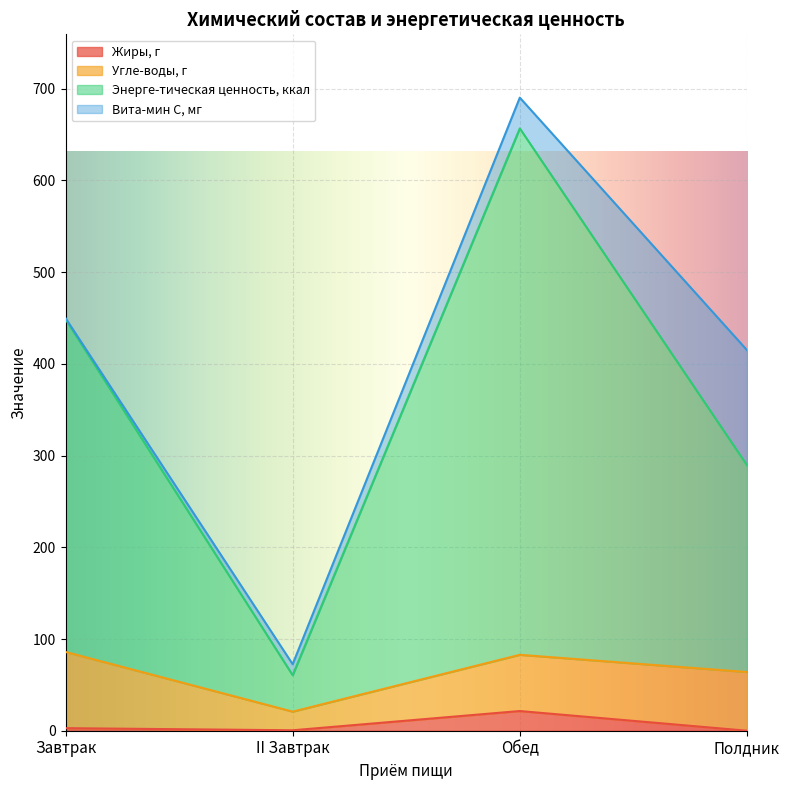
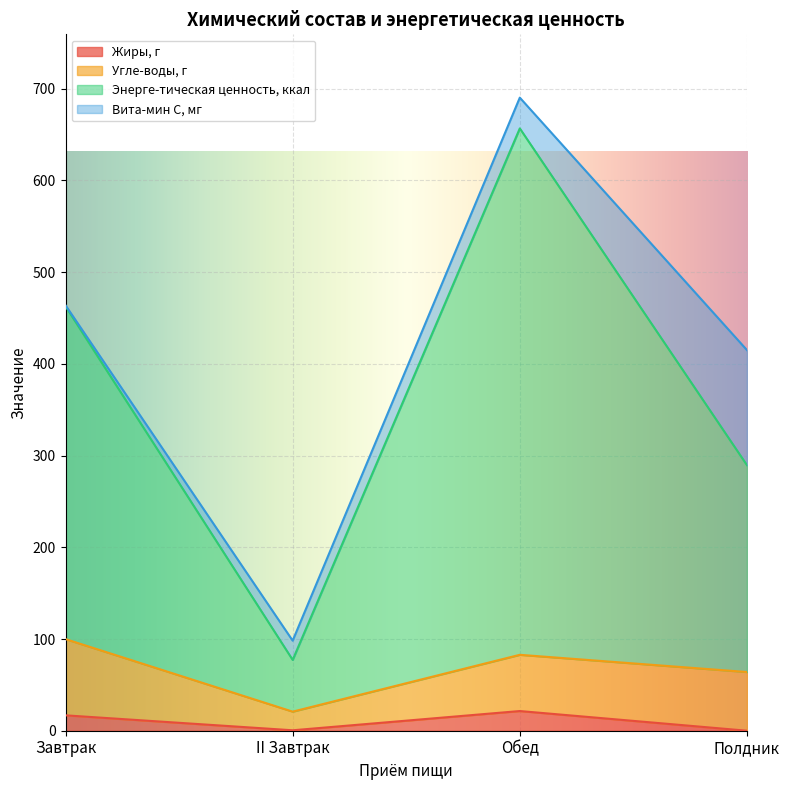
  {
    "Жиры, г": {
-     "Завтрак": 0,
+     "Завтрак": 20,
      "II Завтрак": 0,
      "Обед": 20,
      "Полдник": 0
    },
    "Угле-воды, г": {
      "Завтрак": 80,
      "II Завтрак": 20,
      "Обед": 60,
      "Полдник": 60
    },
    "Энерге-тическая ценность, ккал": {
-     "II Завтрак": 40,
+     "II Завтрак": 60,
      "Обед": 570,
      "Полдник": 230
    },
    "Вита-мин С, мг": {
-     "II Завтрак": 10,
+     "II Завтрак": 20,
      "Обед": 30,
      "Полдник": 130
    }
  }
